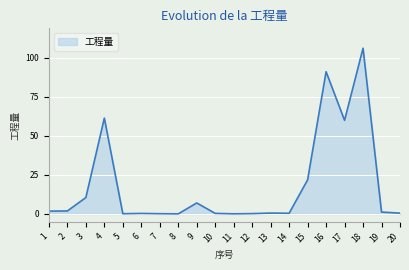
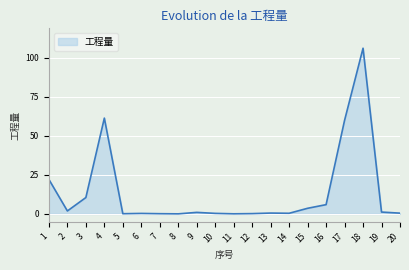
  {
-   "1": 2,
+   "1": 22,
    "2": 2,
    "3": 11,
    "4": 61,
    "5": 0,
    "6": 0,
    "7": 0,
    "8": 0,
-   "9": 7,
+   "9": 1,
    "10": 0,
    "11": 0,
    "12": 0,
    "13": 1,
    "14": 0,
-   "15": 22,
-   "16": 91,
+   "15": 4,
+   "16": 6,
    "17": 60,
    "18": 106,
    "19": 1,
    "20": 1
  }
